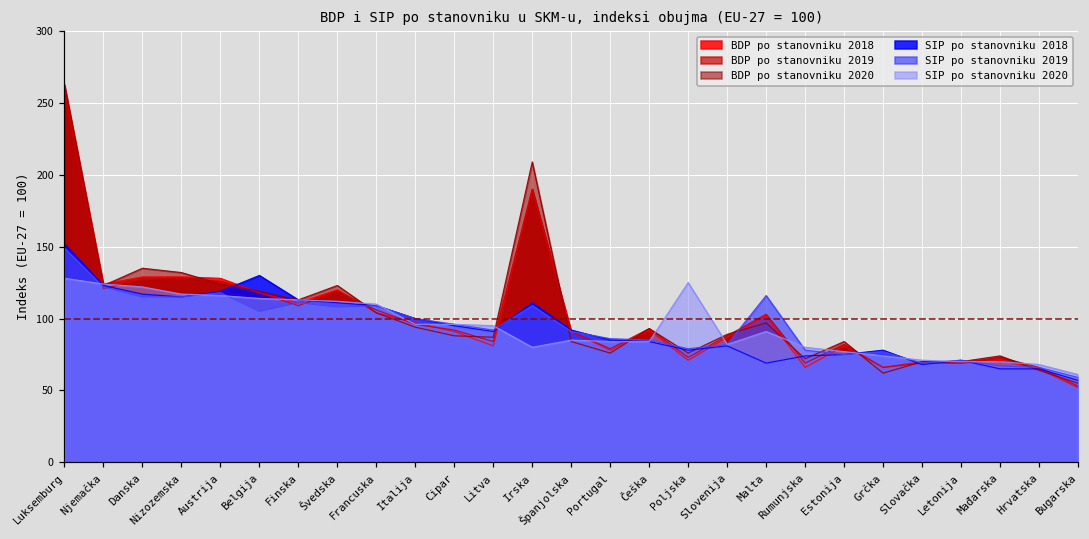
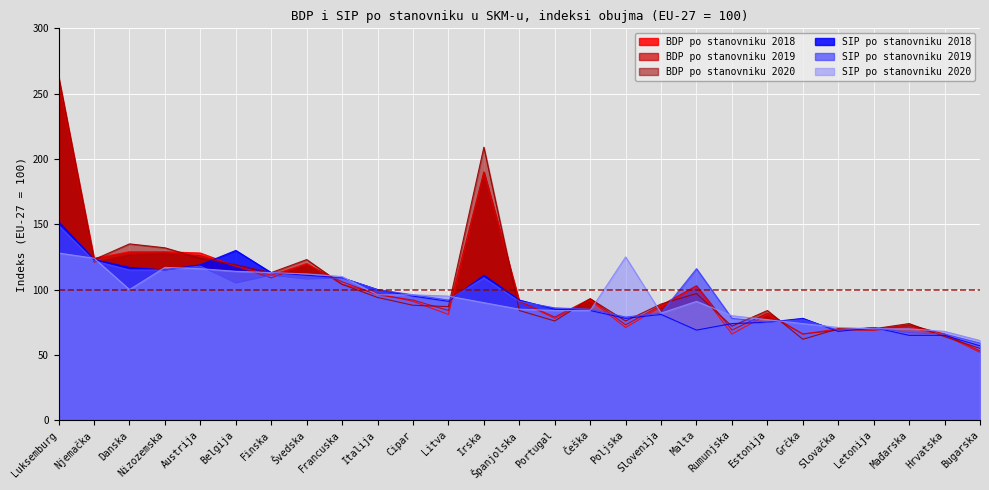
  {
    "SIP po stanovniku 2018": {
      "Luksemburg": 152,
      "Danska": 117,
      "Belgija": 130,
      "Irska": 111,
      "Malta": 69,
      "Rumunjska": 74,
      "Mađarska": 65,
      "Bugarska": 57
    },
    "SIP po stanovniku 2019": {
      "Luksemburg": 149,
      "Danska": 115,
      "Belgija": 105,
      "Švedska": 108,
      "Irska": 109,
      "Malta": 116,
      "Rumunjska": 78,
      "Mađarska": 67,
      "Bugarska": 59
    },
    "SIP po stanovniku 2020": {
      "Luksemburg": 128,
-     "Danska": 122,
+     "Danska": 100,
      "Nizozemska": 117,
      "Austrija": 116,
      "Belgija": 114,
      "Litva": 95,
-     "Irska": 80,
+     "Irska": 90,
      "Poljska": 125,
      "Malta": 91,
      "Rumunjska": 80,
      "Estonija": 77,
      "Grčka": 74,
      "Hrvatska": 68,
      "Bugarska": 61
    }
  }
